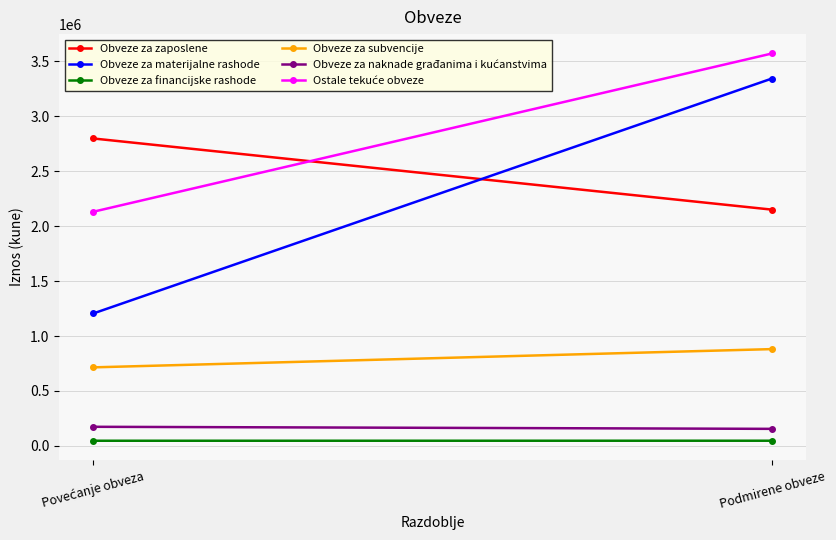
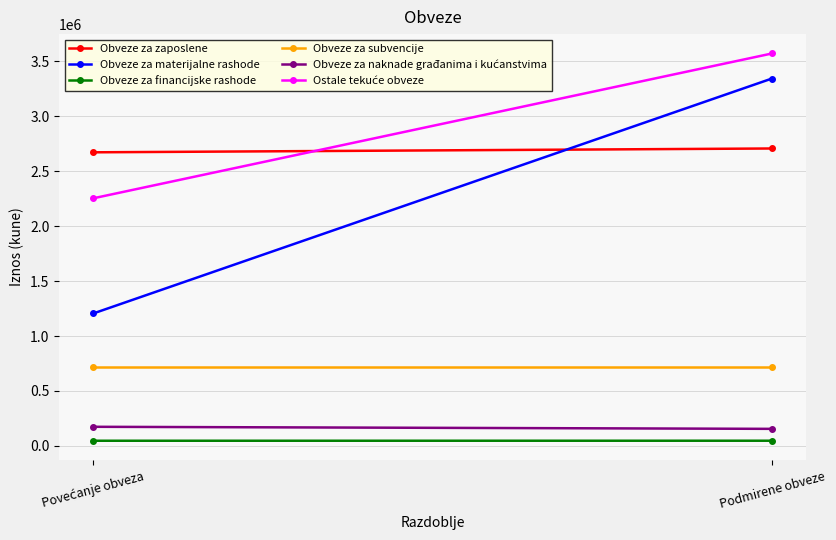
  {
    "Obveze za zaposlene": {
-     "Povećanje obveza": 2800000,
-     "Podmirene obveze": 2150000
+     "Povećanje obveza": 2670000,
+     "Podmirene obveze": 2710000
    },
    "Obveze za materijalne rashode": {
      "Povećanje obveza": 1200000,
      "Podmirene obveze": 3340000
    },
    "Obveze za financijske rashode": {
      "Povećanje obveza": 50000,
      "Podmirene obveze": 50000
    },
    "Obveze za subvencije": {
      "Povećanje obveza": 710000,
-     "Podmirene obveze": 880000
+     "Podmirene obveze": 710000
    },
    "Obveze za naknade građanima i kućanstvima": {
      "Povećanje obveza": 170000,
      "Podmirene obveze": 160000
    },
    "Ostale tekuće obveze": {
-     "Povećanje obveza": 2130000,
+     "Povećanje obveza": 2250000,
      "Podmirene obveze": 3570000
    }
  }
